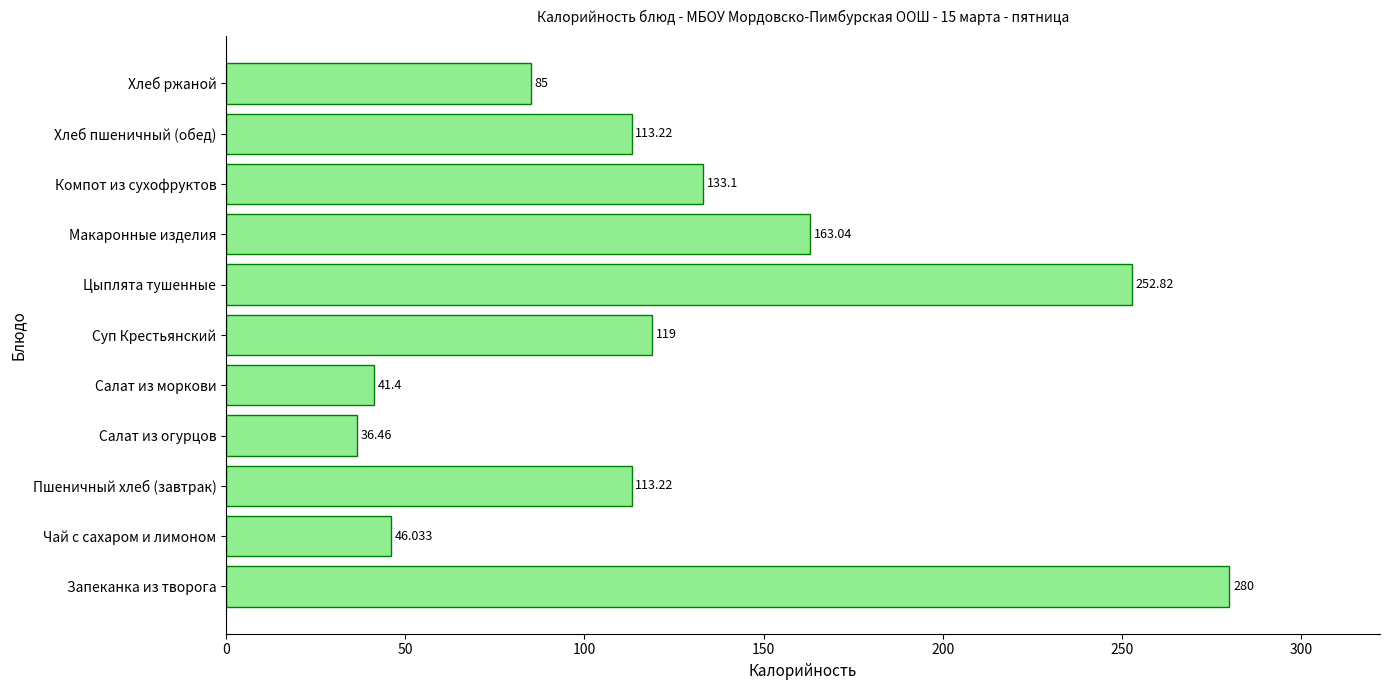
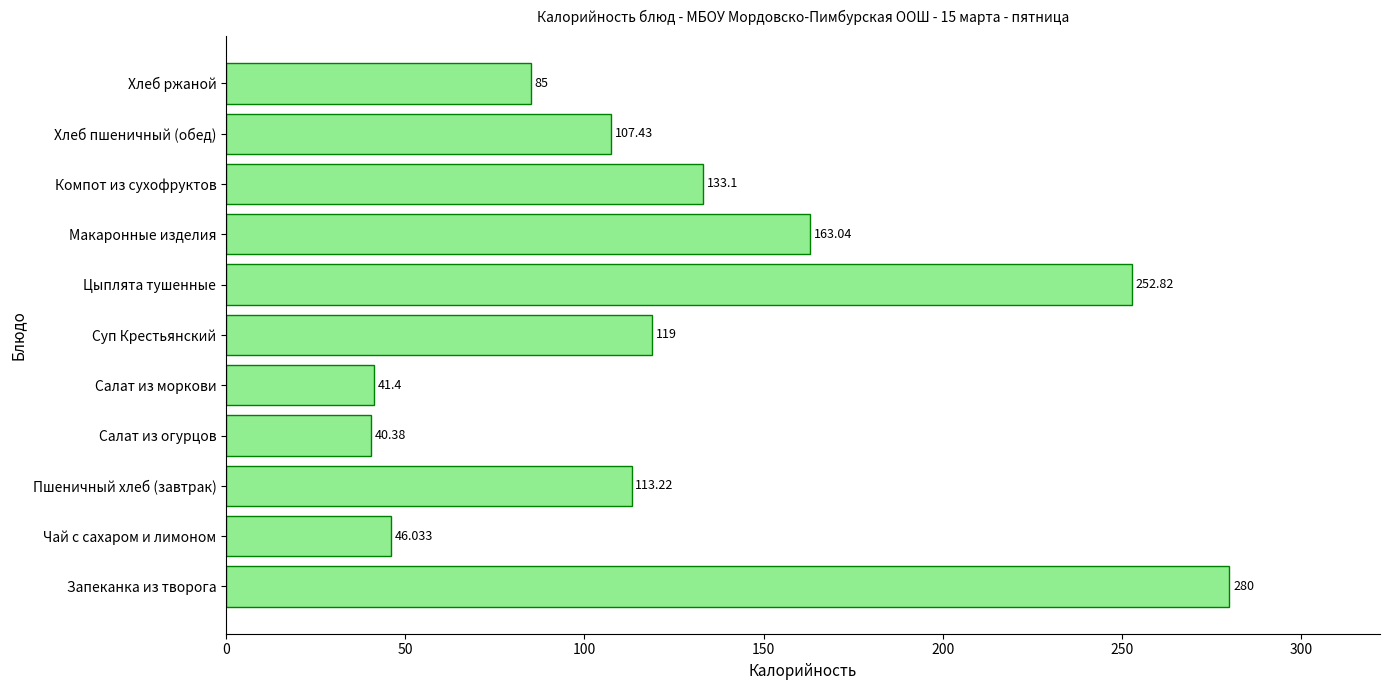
  {
    "Хлеб ржаной": 85,
-   "Хлеб пшеничный (обед)": 113.22,
+   "Хлеб пшеничный (обед)": 107.43,
    "Компот из сухофруктов": 133.1,
    "Макаронные изделия": 163.04,
    "Цыплята тушенные": 252.82,
    "Суп Крестьянский": 119,
    "Салат из моркови": 41.4,
-   "Салат из огурцов": 36.46,
+   "Салат из огурцов": 40.38,
    "Пшеничный хлеб (завтрак)": 113.22,
    "Чай с сахаром и лимоном": 46.033,
    "Запеканка из творога": 280
  }
